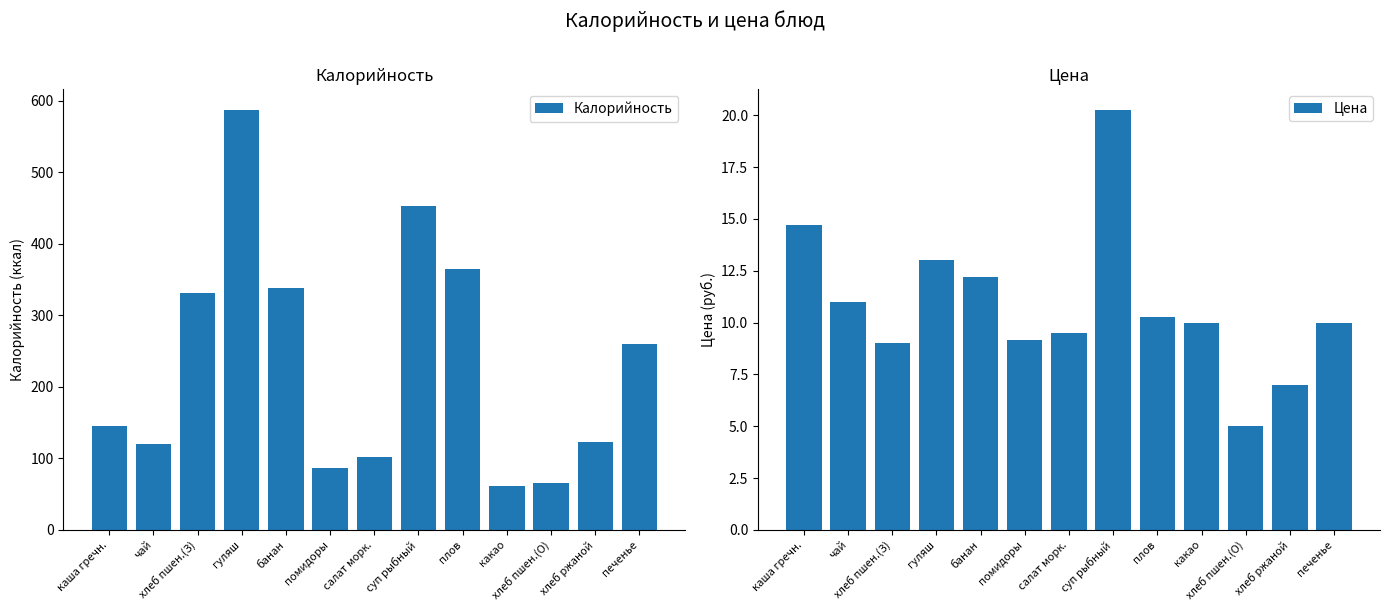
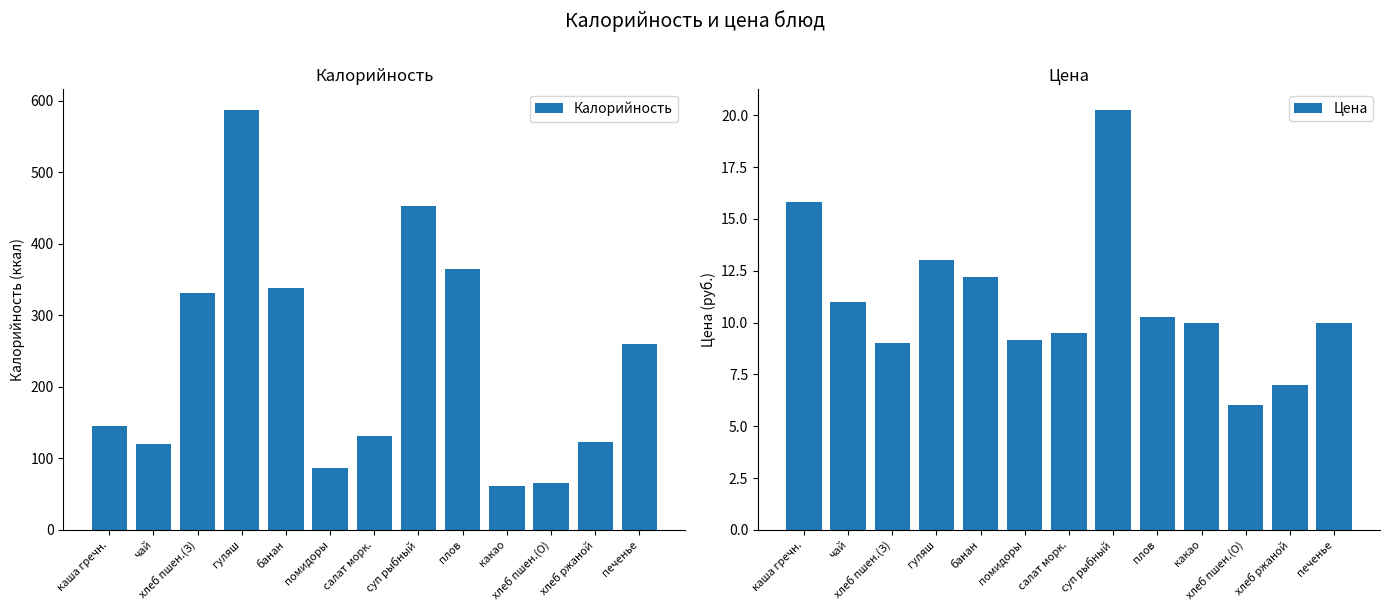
  {
    "Калорийность": {
      "каша гречн.": 150,
      "чай": 120,
      "хлеб пшен.(З)": 330,
      "гуляш": 590,
      "банан": 340,
      "помидоры": 90,
-     "салат морк.": 100,
+     "салат морк.": 130,
      "суп рыбный": 450,
      "плов": 370,
      "какао": 60,
      "хлеб пшен.(О)": 70,
      "хлеб ржаной": 120,
      "печенье": 260
    },
    "Цена": {
-     "каша гречн.": 14.7,
+     "каша гречн.": 15.8,
      "чай": 11.0,
      "хлеб пшен.(З)": 9.0,
      "гуляш": 13.0,
      "банан": 12.2,
      "помидоры": 9.2,
      "салат морк.": 9.5,
      "суп рыбный": 20.3,
      "плов": 10.3,
      "какао": 10.0,
-     "хлеб пшен.(О)": 5,
+     "хлеб пшен.(О)": 6,
      "хлеб ржаной": 7.0,
      "печенье": 10.0
    }
  }
